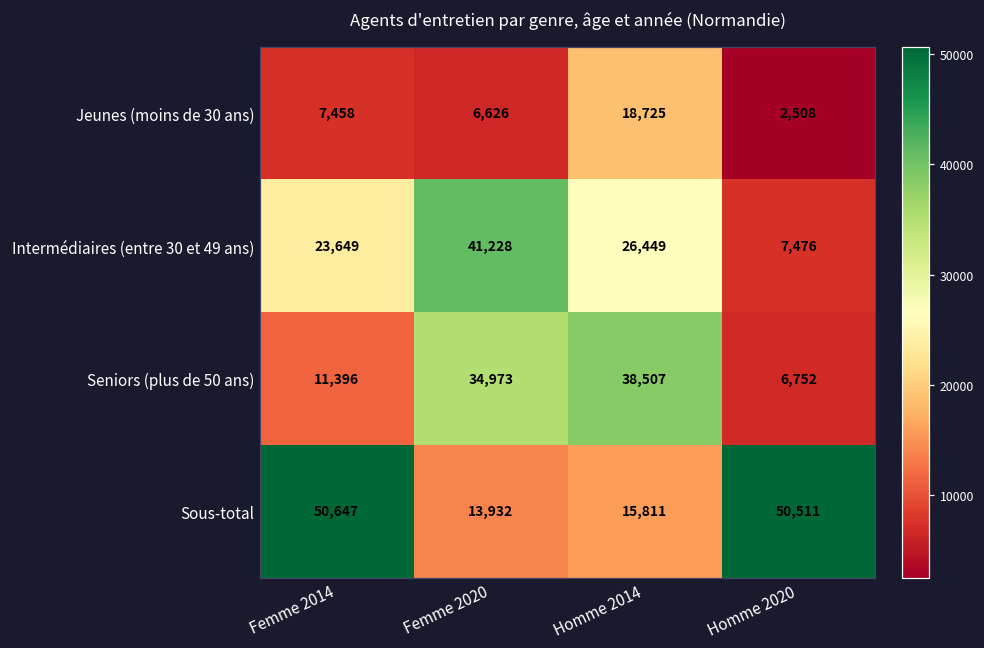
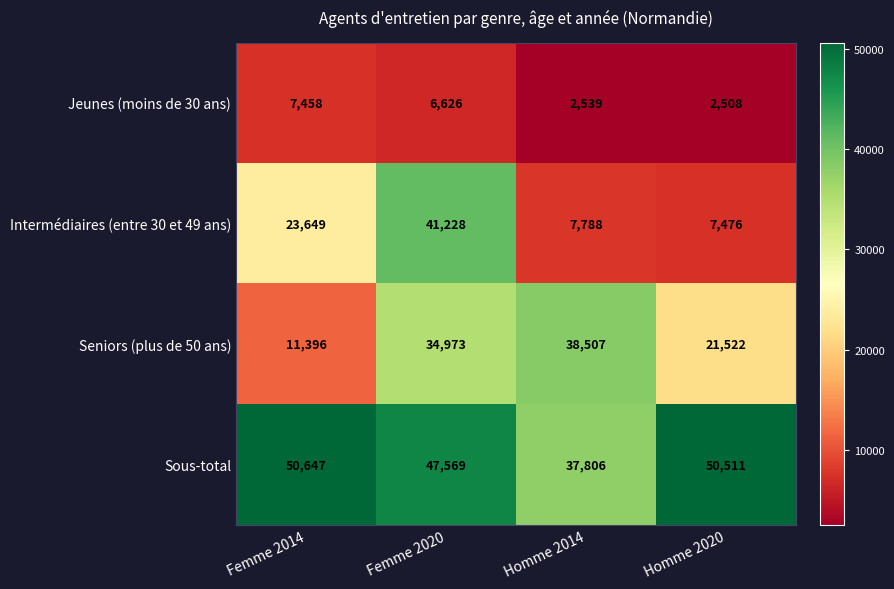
  {
    "Jeunes (moins de 30 ans)": {
      "Femme 2014": "7,458",
      "Femme 2020": "6,626",
-     "Homme 2014": "18,725",
+     "Homme 2014": "2,539",
      "Homme 2020": "2,508"
    },
    "Intermédiaires (entre 30 et 49 ans)": {
      "Femme 2014": "23,649",
      "Femme 2020": "41,228",
-     "Homme 2014": "26,449",
+     "Homme 2014": "7,788",
      "Homme 2020": "7,476"
    },
    "Seniors (plus de 50 ans)": {
      "Femme 2014": "11,396",
      "Femme 2020": "34,973",
      "Homme 2014": "38,507",
-     "Homme 2020": "6,752"
+     "Homme 2020": "21,522"
    },
    "Sous-total": {
      "Femme 2014": "50,647",
-     "Femme 2020": "13,932",
-     "Homme 2014": "15,811",
+     "Femme 2020": "47,569",
+     "Homme 2014": "37,806",
      "Homme 2020": "50,511"
    }
  }
